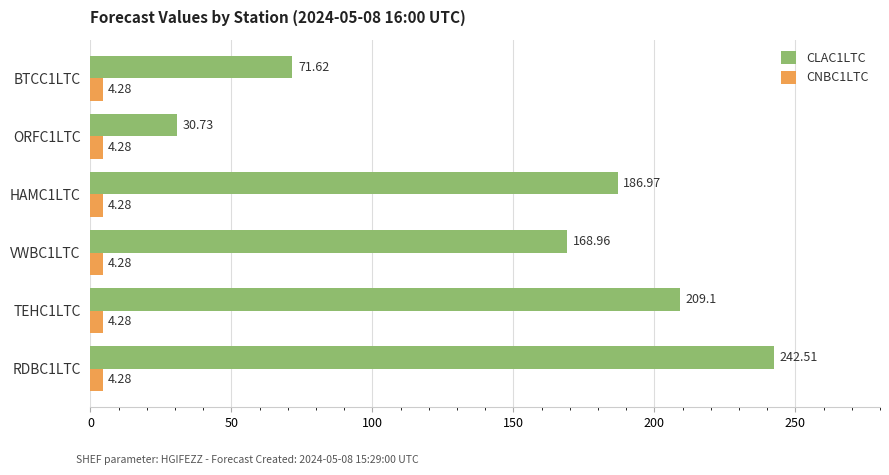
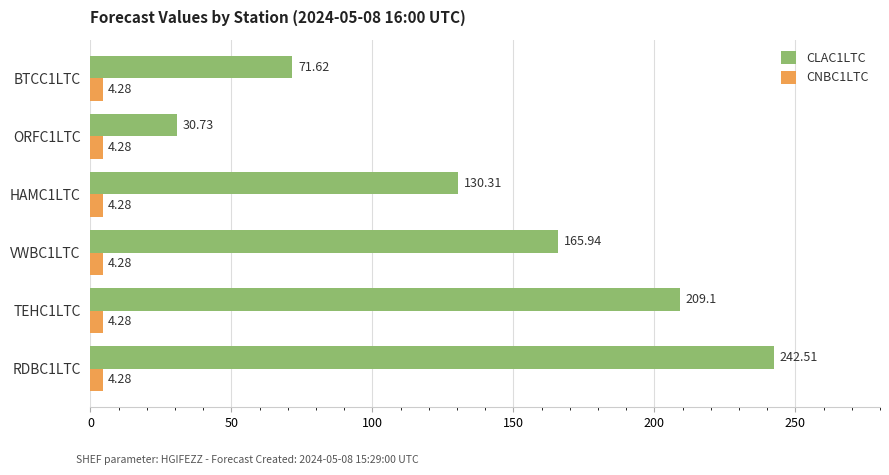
  {
    "CLAC1LTC": {
      "BTCC1LTC": 71.62,
      "ORFC1LTC": 30.73,
-     "HAMC1LTC": 186.97,
-     "VWBC1LTC": 168.96,
+     "HAMC1LTC": 130.31,
+     "VWBC1LTC": 165.94,
      "TEHC1LTC": 209.1,
      "RDBC1LTC": 242.51
    },
    "CNBC1LTC": {
      "BTCC1LTC": 4.28,
      "ORFC1LTC": 4.28,
      "HAMC1LTC": 4.28,
      "VWBC1LTC": 4.28,
      "TEHC1LTC": 4.28,
      "RDBC1LTC": 4.28
    }
  }
